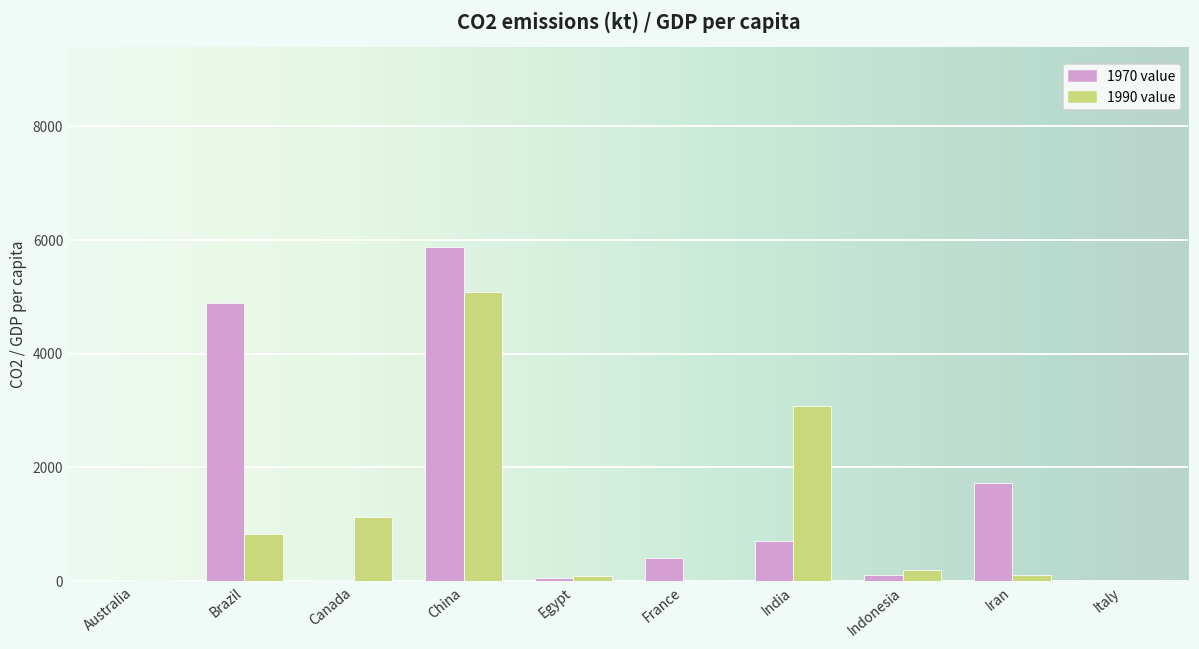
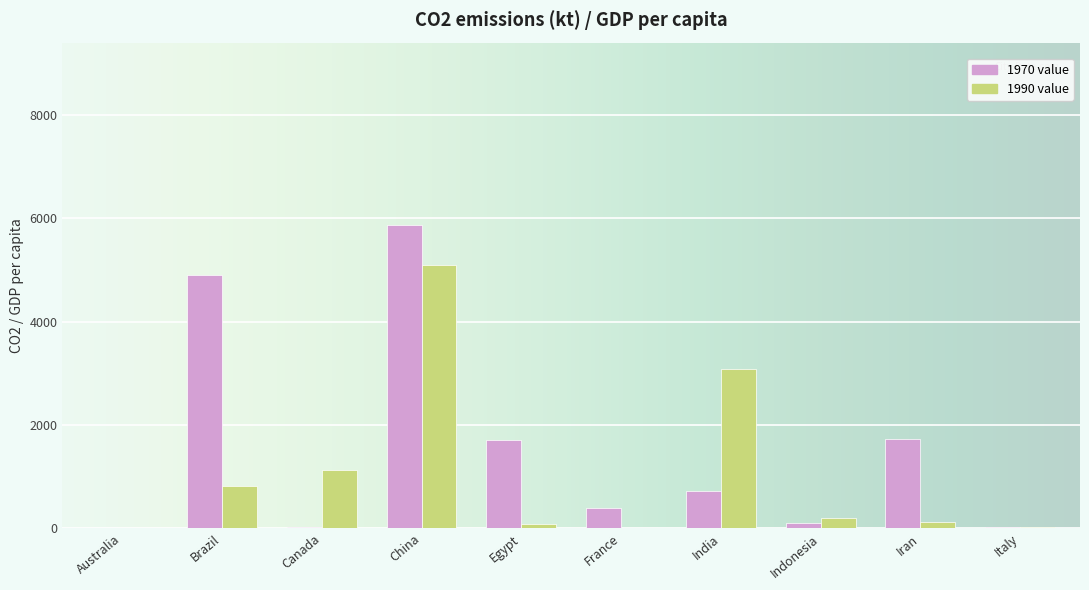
  {
    "1970 value": {
      "Brazil": 4900,
      "China": 5900,
-     "Egypt": 100,
+     "Egypt": 1700,
      "France": 400,
      "India": 700,
      "Indonesia": 100,
      "Iran": 1700
    },
    "1990 value": {
      "Brazil": 800,
      "Canada": 1100,
      "China": 5100,
      "Egypt": 100,
      "India": 3100,
      "Indonesia": 200,
      "Iran": 100
    }
  }
